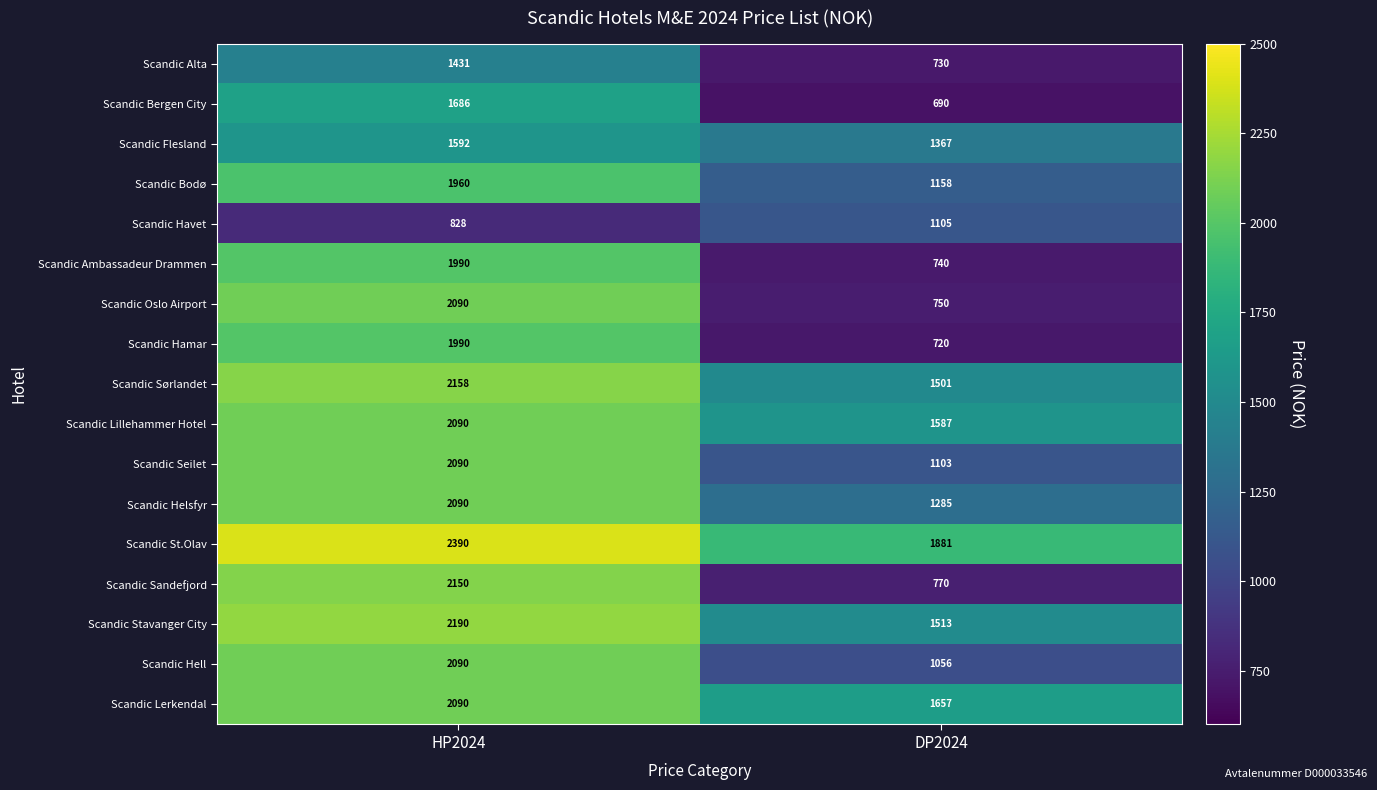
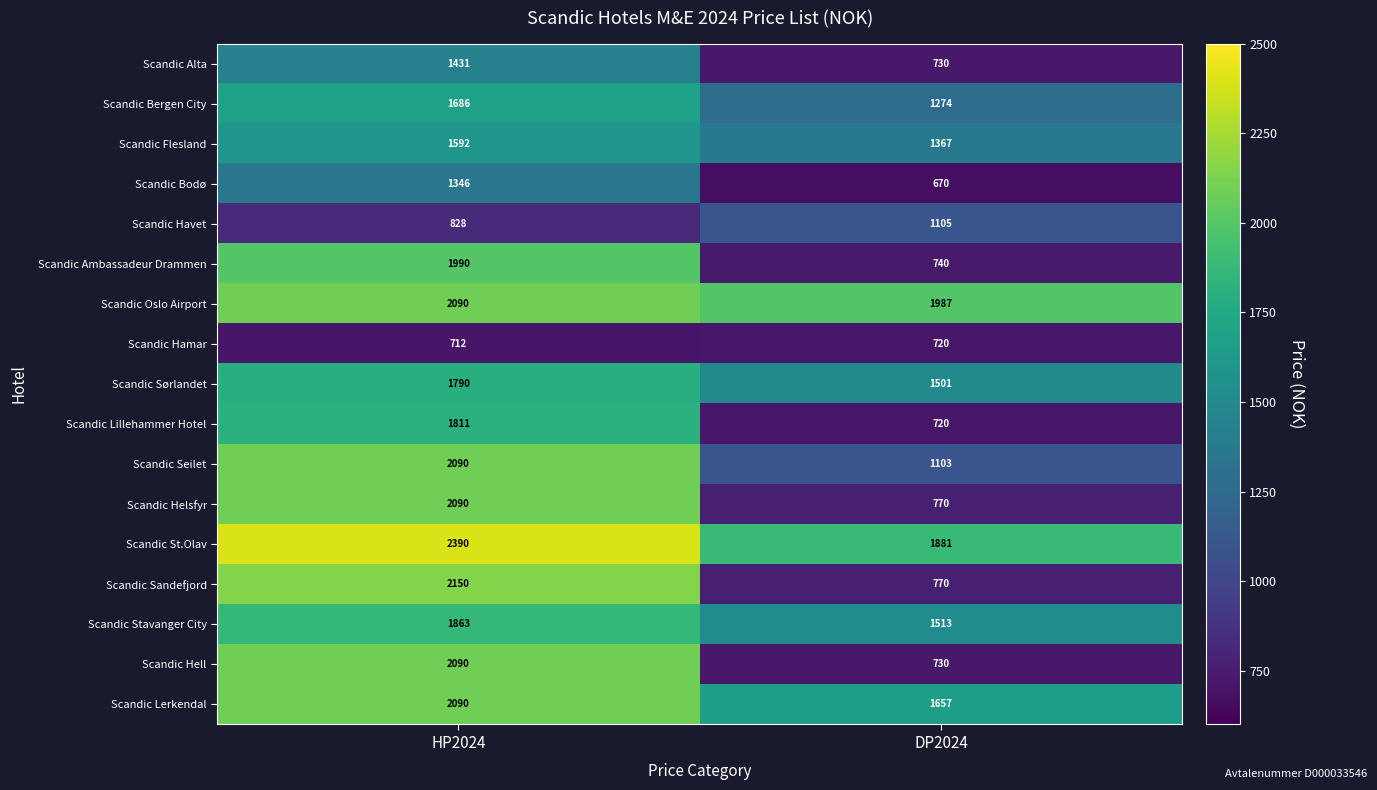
  {
    "Scandic Alta": {
      "HP2024": 1431,
      "DP2024": 730
    },
    "Scandic Bergen City": {
      "HP2024": 1686,
-     "DP2024": 690
+     "DP2024": 1274
    },
    "Scandic Flesland": {
      "HP2024": 1592,
      "DP2024": 1367
    },
    "Scandic Bodø": {
-     "HP2024": 1960,
-     "DP2024": 1158
+     "HP2024": 1346,
+     "DP2024": 670
    },
    "Scandic Havet": {
      "HP2024": 828,
      "DP2024": 1105
    },
    "Scandic Ambassadeur Drammen": {
      "HP2024": 1990,
      "DP2024": 740
    },
    "Scandic Oslo Airport": {
      "HP2024": 2090,
-     "DP2024": 750
+     "DP2024": 1987
    },
    "Scandic Hamar": {
-     "HP2024": 1990,
+     "HP2024": 712,
      "DP2024": 720
    },
    "Scandic Sørlandet": {
-     "HP2024": 2158,
+     "HP2024": 1790,
      "DP2024": 1501
    },
    "Scandic Lillehammer Hotel": {
-     "HP2024": 2090,
-     "DP2024": 1587
+     "HP2024": 1811,
+     "DP2024": 720
    },
    "Scandic Seilet": {
      "HP2024": 2090,
      "DP2024": 1103
    },
    "Scandic Helsfyr": {
      "HP2024": 2090,
-     "DP2024": 1285
+     "DP2024": 770
    },
    "Scandic St.Olav": {
      "HP2024": 2390,
      "DP2024": 1881
    },
    "Scandic Sandefjord": {
      "HP2024": 2150,
      "DP2024": 770
    },
    "Scandic Stavanger City": {
-     "HP2024": 2190,
+     "HP2024": 1863,
      "DP2024": 1513
    },
    "Scandic Hell": {
      "HP2024": 2090,
-     "DP2024": 1056
+     "DP2024": 730
    },
    "Scandic Lerkendal": {
      "HP2024": 2090,
      "DP2024": 1657
    }
  }
